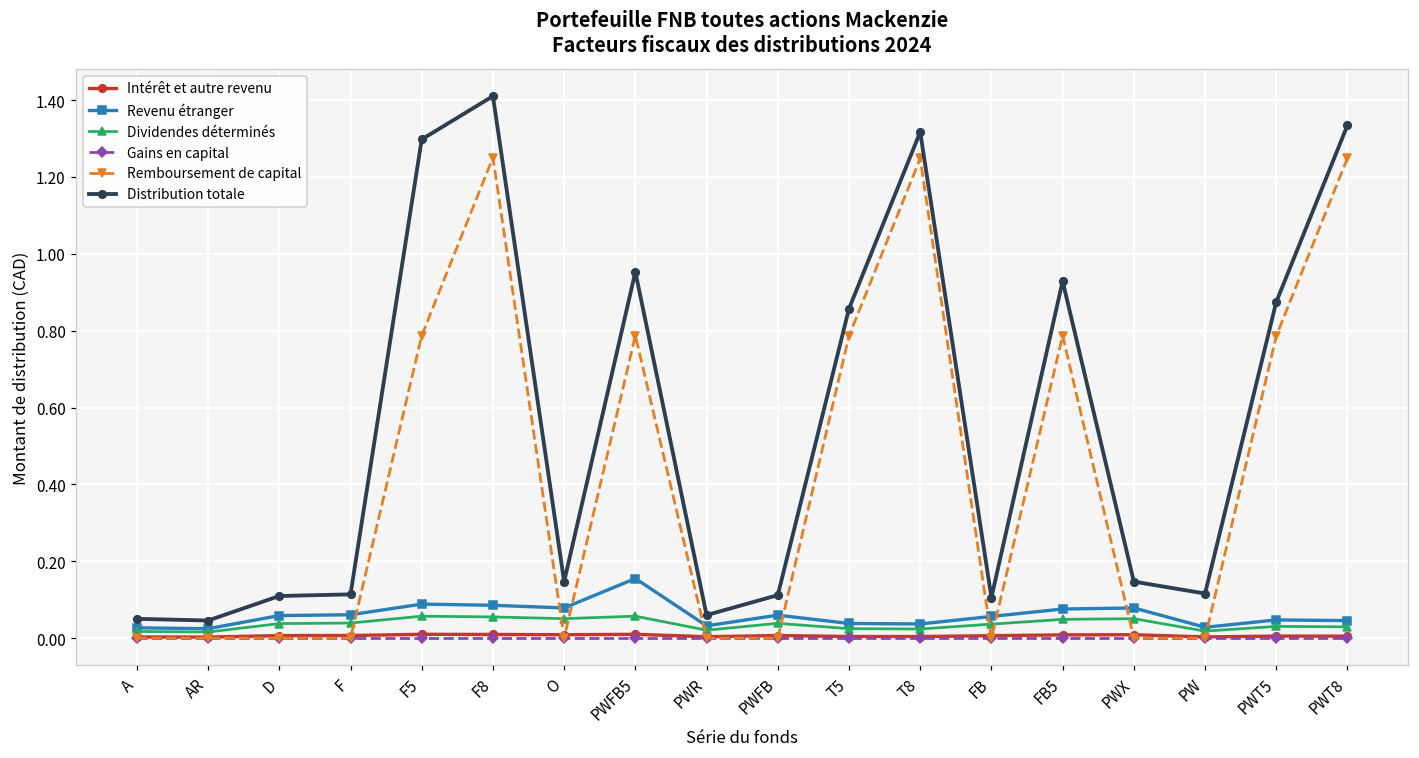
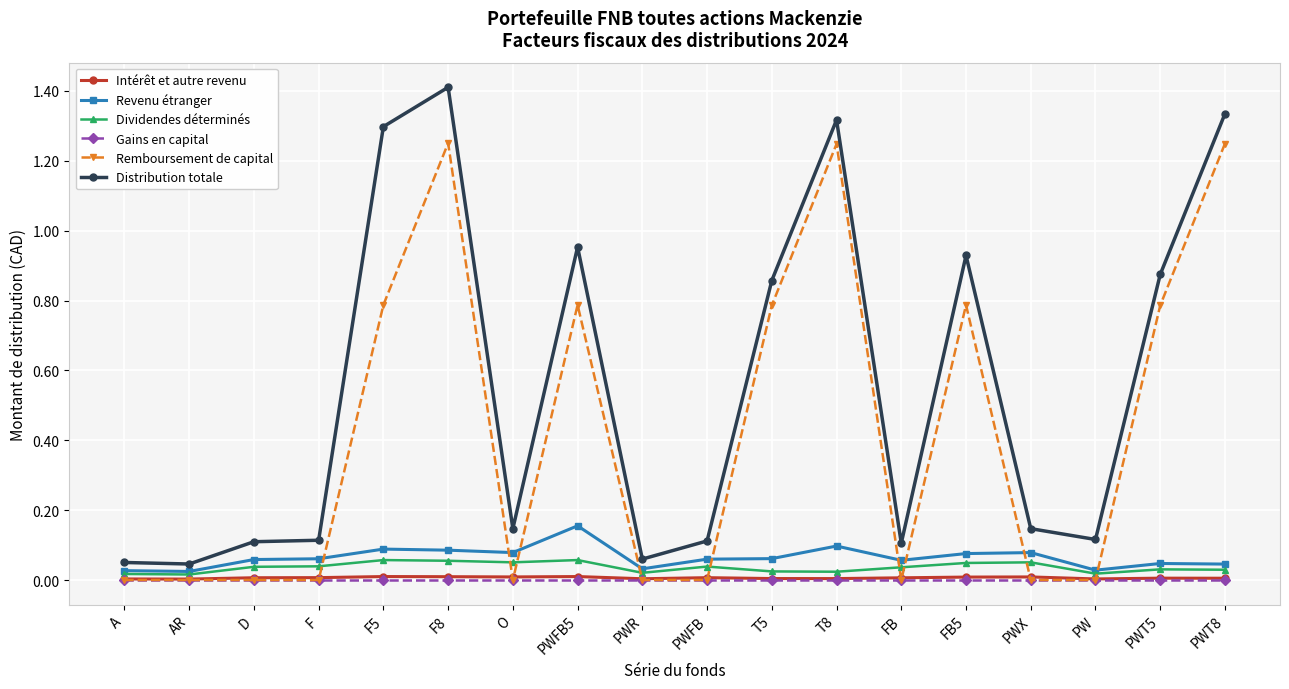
  {
    "Intérêt et autre revenu": {
      "F5": 0.01,
      "F8": 0.01,
      "O": 0.01,
      "PWFB5": 0.01,
      "FB5": 0.01,
      "PWX": 0.01
    },
    "Revenu étranger": {
      "A": 0.03,
      "AR": 0.02,
      "D": 0.06,
      "F": 0.06,
      "F5": 0.09,
      "F8": 0.09,
      "O": 0.08,
      "PWFB5": 0.16,
      "PWR": 0.03,
      "PWFB": 0.06,
-     "T5": 0.04,
-     "T8": 0.04,
+     "T5": 0.06,
+     "T8": 0.10,
      "FB": 0.06,
      "FB5": 0.08,
      "PWX": 0.08,
      "PW": 0.03,
      "PWT5": 0.05,
      "PWT8": 0.05
    },
    "Dividendes déterminés": {
      "A": 0.02,
      "AR": 0.02,
      "D": 0.04,
      "F": 0.04,
      "F5": 0.06,
      "F8": 0.06,
      "O": 0.05,
      "PWFB5": 0.06,
      "PWR": 0.02,
      "PWFB": 0.04,
      "T5": 0.02,
      "T8": 0.02,
      "FB": 0.04,
      "FB5": 0.05,
      "PWX": 0.05,
      "PW": 0.02,
      "PWT5": 0.03,
      "PWT8": 0.03
    },
    "Gains en capital": {
      "F5": 0.00,
      "F8": 0.00,
      "PWFB5": 0.00,
      "FB5": 0.00
    },
    "Remboursement de capital": {
      "F5": 0.79,
      "F8": 1.25,
      "PWFB5": 0.79,
      "T5": 0.79,
      "T8": 1.25,
      "FB5": 0.79,
      "PWT5": 0.79,
      "PWT8": 1.25
    },
    "Distribution totale": {
      "A": 0.05,
      "AR": 0.05,
      "D": 0.11,
      "F": 0.11,
      "F5": 1.30,
      "F8": 1.41,
      "O": 0.15,
      "PWFB5": 0.95,
      "PWR": 0.06,
      "PWFB": 0.11,
      "T5": 0.86,
      "T8": 1.32,
      "FB": 0.11,
      "FB5": 0.93,
      "PWX": 0.15,
      "PW": 0.12,
      "PWT5": 0.87,
      "PWT8": 1.33
    }
  }
